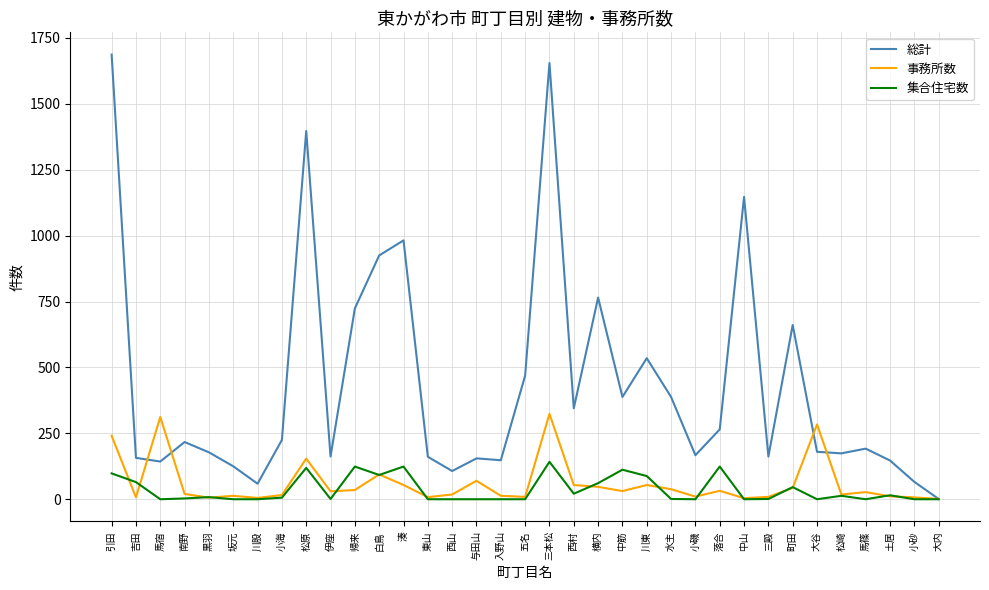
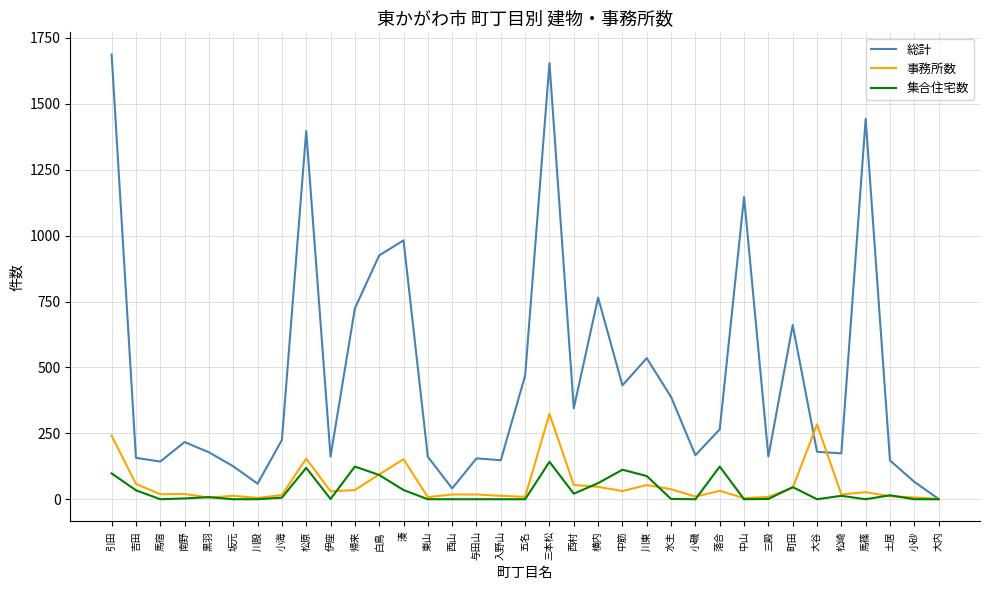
  {
    "総計": {
      "引田": 1690,
      "吉田": 160,
      "馬宿": 140,
      "南野": 220,
      "黒羽": 180,
      "坂元": 130,
      "川股": 60,
      "小海": 230,
      "松原": 1400,
      "伊座": 160,
      "帰来": 720,
      "白鳥": 930,
      "湊": 980,
      "東山": 160,
-     "西山": 110,
+     "西山": 40,
      "与田山": 160,
      "入野山": 150,
      "五名": 470,
      "三本松": 1660,
      "西村": 350,
      "横内": 770,
-     "中筋": 390,
+     "中筋": 430,
      "川東": 540,
      "水主": 390,
      "小磯": 170,
      "落合": 270,
      "中山": 1150,
      "三殿": 160,
      "町田": 660,
      "大谷": 180,
      "松崎": 170,
-     "馬篠": 190,
+     "馬篠": 1440,
      "土居": 150,
      "小砂": 70
    },
    "事務所数": {
      "引田": 240,
-     "吉田": 10,
-     "馬宿": 310,
+     "吉田": 60,
+     "馬宿": 20,
      "南野": 20,
      "坂元": 10,
      "小海": 20,
      "松原": 150,
      "伊座": 30,
      "帰来": 40,
-     "湊": 50,
+     "湊": 150,
      "西山": 20,
-     "与田山": 70,
+     "与田山": 20,
      "入野山": 10,
      "三本松": 320,
      "西村": 50,
      "横内": 50,
      "中筋": 30,
      "川東": 50,
      "水主": 40,
      "小磯": 10,
      "落合": 30,
      "大谷": 280,
      "馬篠": 30
    },
    "集合住宅数": {
      "引田": 100,
-     "吉田": 70,
+     "吉田": 30,
      "馬宿": 0,
      "南野": 0,
      "坂元": 0,
      "小海": 10,
      "松原": 120,
      "伊座": 0,
      "帰来": 120,
-     "湊": 120,
+     "湊": 40,
      "西山": 0,
      "与田山": 0,
      "入野山": 0,
      "三本松": 140,
      "西村": 20,
      "横内": 60,
      "中筋": 110,
      "川東": 90,
      "水主": 0,
      "小磯": 0,
      "落合": 120,
      "大谷": 0,
      "馬篠": 0
    }
  }
